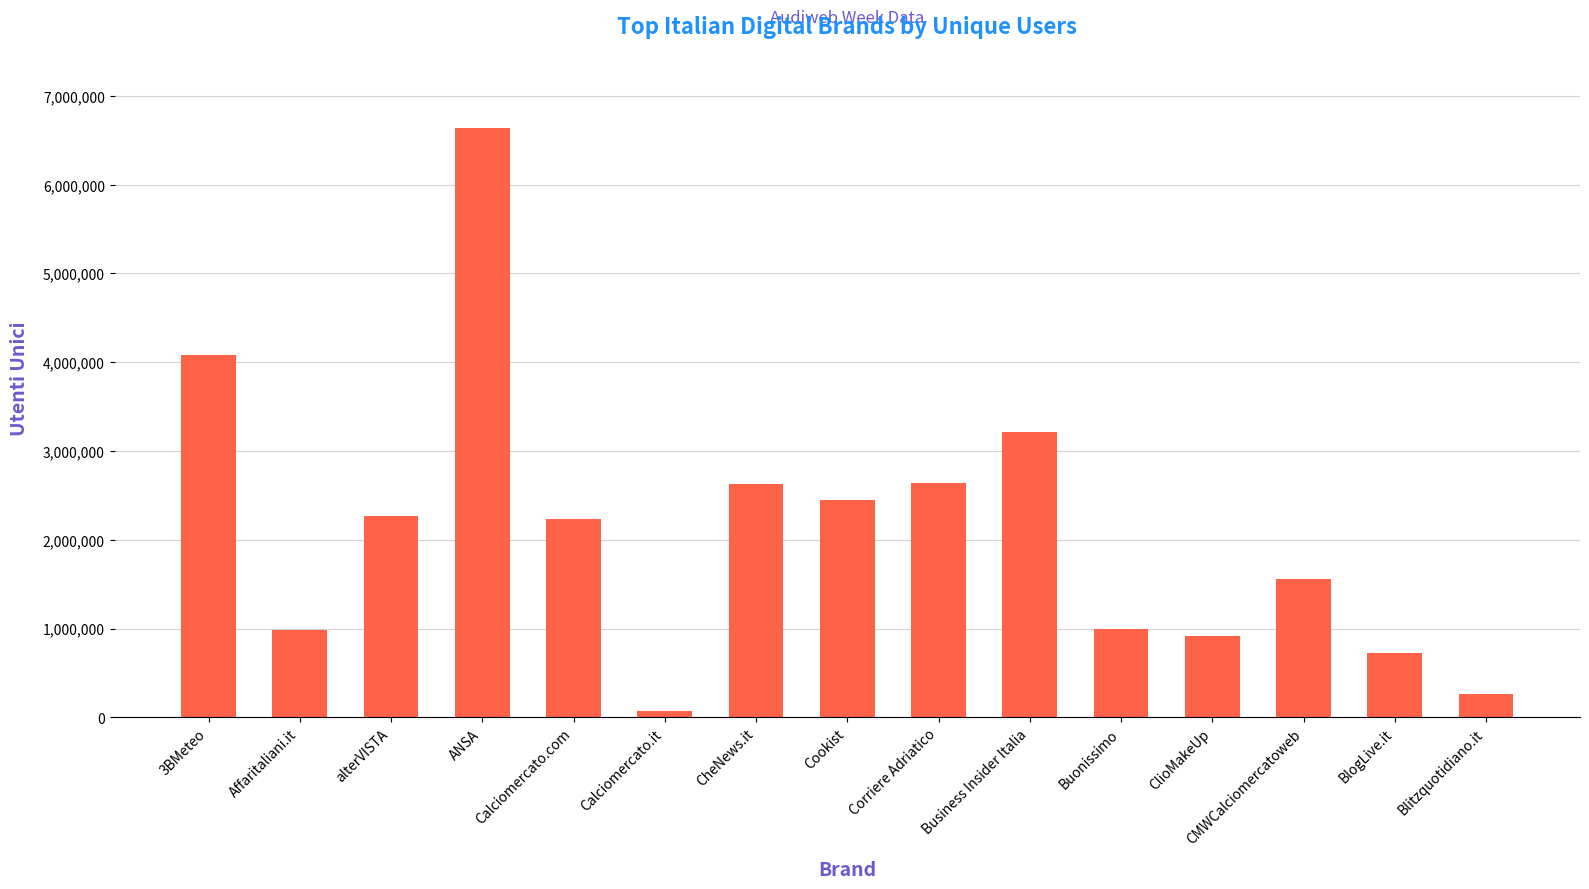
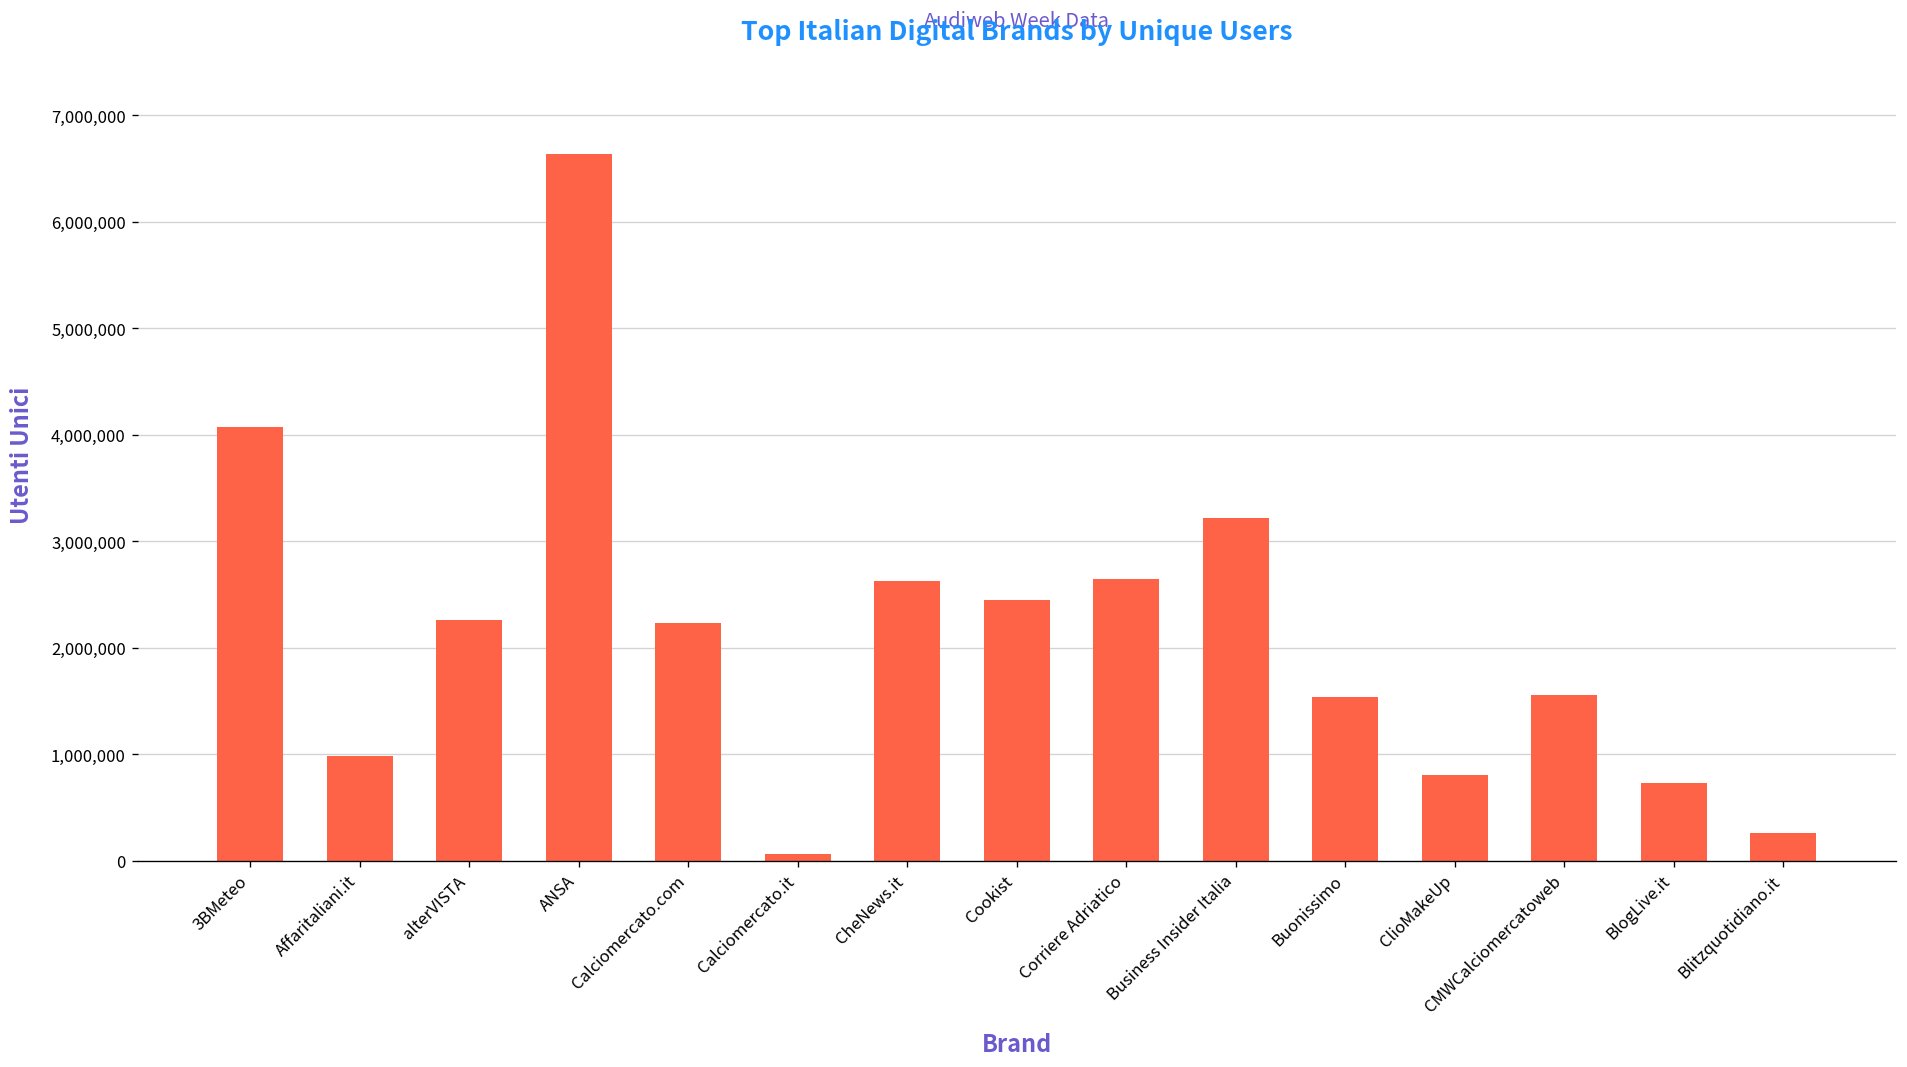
  {
    "3BMeteo": "4,100,000",
    "Affaritaliani.it": "1,000,000",
    "alterVISTA": "2,300,000",
    "ANSA": "6,600,000",
    "Calciomercato.com": "2,200,000",
    "Calciomercato.it": "100,000",
    "CheNews.it": "2,600,000",
    "Cookist": "2,500,000",
    "Corriere Adriatico": "2,600,000",
    "Business Insider Italia": "3,200,000",
-   "Buonissimo": "1,000,000",
-   "ClioMakeUp": "900,000",
+   "Buonissimo": "1,500,000",
+   "ClioMakeUp": "800,000",
    "CMWCalciomercatoweb": "1,600,000",
    "BlogLive.it": "700,000",
    "Blitzquotidiano.it": "300,000"
  }
